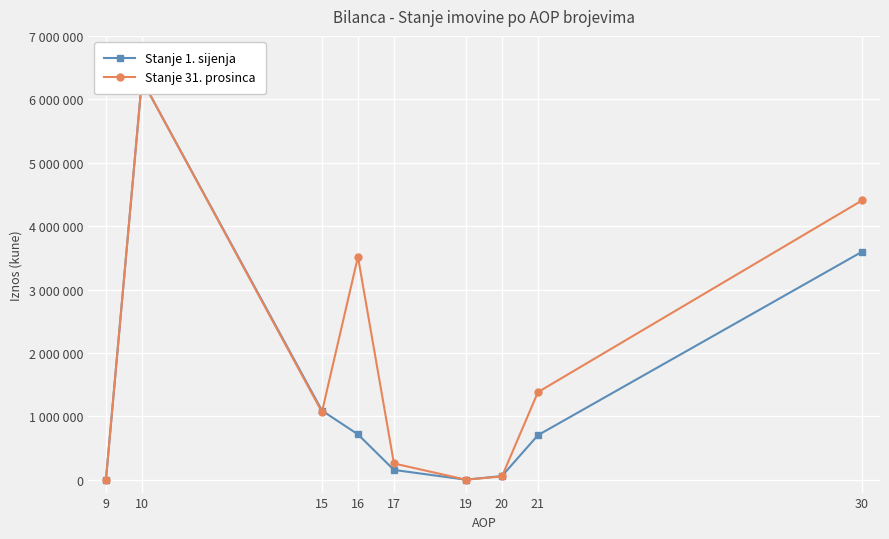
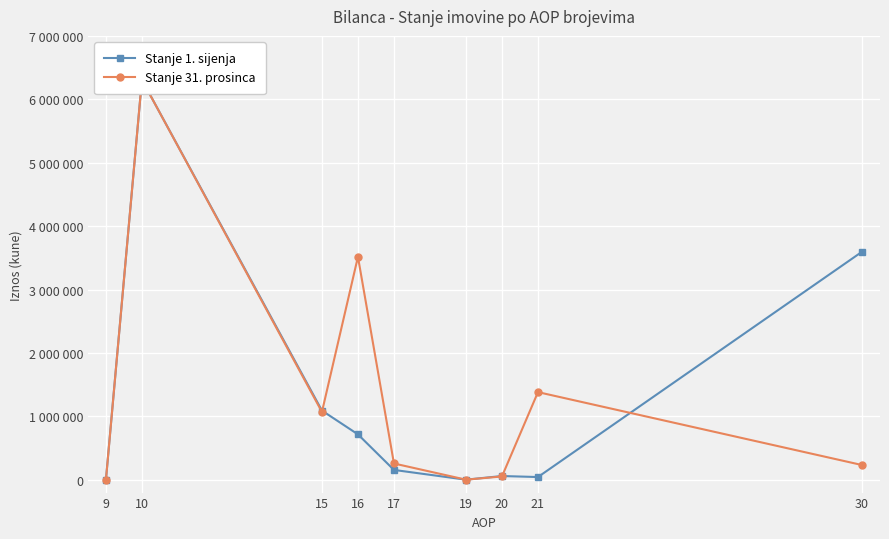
  {
    "Stanje 1. sijenja": {
      "16": 700000,
      "17": 200000,
-     "21": 700000,
+     "21": 0,
      "30": 3600000
    },
    "Stanje 31. prosinca": {
      "16": 3500000,
      "17": 300000,
      "21": 1400000,
-     "30": 4400000
+     "30": 200000
    }
  }
